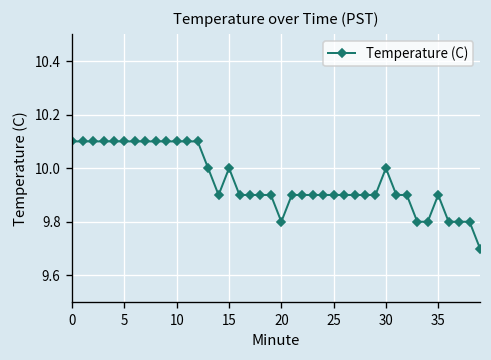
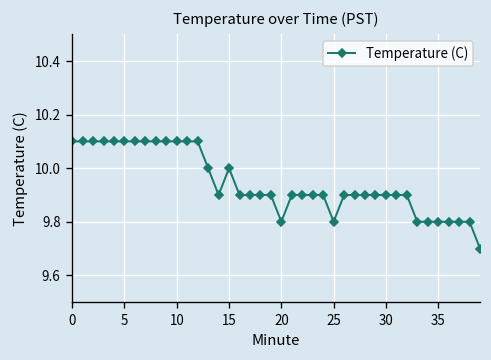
  {
    "0": 10.1,
    "5": 10.1,
    "10": 10.1,
    "15": 10.0,
    "20": 9.8,
-   "25": 9.9,
-   "30": 10.0,
-   "35": 9.9
+   "25": 9.8,
+   "30": 9.9,
+   "35": 9.8
  }
